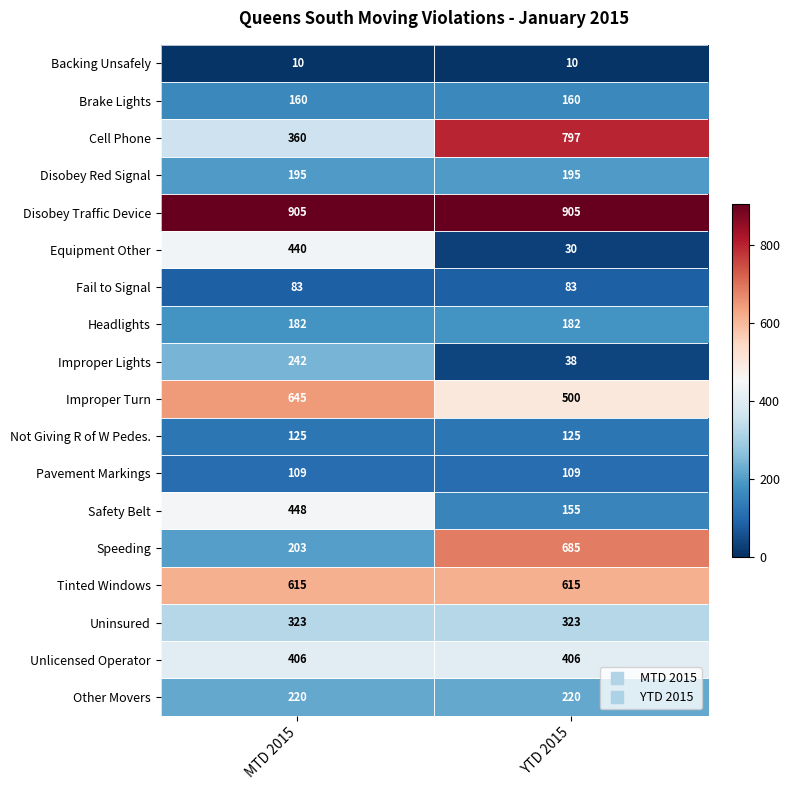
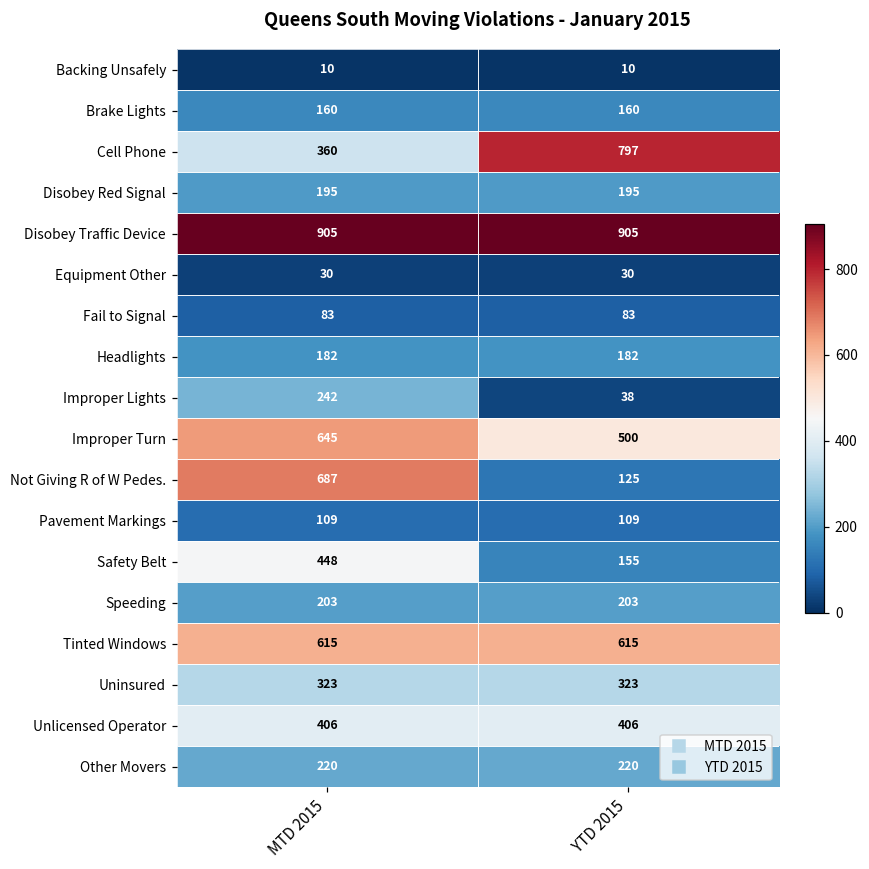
  {
    "Backing Unsafely": {
      "MTD 2015": 10,
      "YTD 2015": 10
    },
    "Brake Lights": {
      "MTD 2015": 160,
      "YTD 2015": 160
    },
    "Cell Phone": {
      "MTD 2015": 360,
      "YTD 2015": 797
    },
    "Disobey Red Signal": {
      "MTD 2015": 195,
      "YTD 2015": 195
    },
    "Disobey Traffic Device": {
      "MTD 2015": 905,
      "YTD 2015": 905
    },
    "Equipment Other": {
-     "MTD 2015": 440,
+     "MTD 2015": 30,
      "YTD 2015": 30
    },
    "Fail to Signal": {
      "MTD 2015": 83,
      "YTD 2015": 83
    },
    "Headlights": {
      "MTD 2015": 182,
      "YTD 2015": 182
    },
    "Improper Lights": {
      "MTD 2015": 242,
      "YTD 2015": 38
    },
    "Improper Turn": {
      "MTD 2015": 645,
      "YTD 2015": 500
    },
    "Not Giving R of W Pedes.": {
-     "MTD 2015": 125,
+     "MTD 2015": 687,
      "YTD 2015": 125
    },
    "Pavement Markings": {
      "MTD 2015": 109,
      "YTD 2015": 109
    },
    "Safety Belt": {
      "MTD 2015": 448,
      "YTD 2015": 155
    },
    "Speeding": {
      "MTD 2015": 203,
-     "YTD 2015": 685
+     "YTD 2015": 203
    },
    "Tinted Windows": {
      "MTD 2015": 615,
      "YTD 2015": 615
    },
    "Uninsured": {
      "MTD 2015": 323,
      "YTD 2015": 323
    },
    "Unlicensed Operator": {
      "MTD 2015": 406,
      "YTD 2015": 406
    },
    "Other Movers": {
      "MTD 2015": 220,
      "YTD 2015": 220
    }
  }
